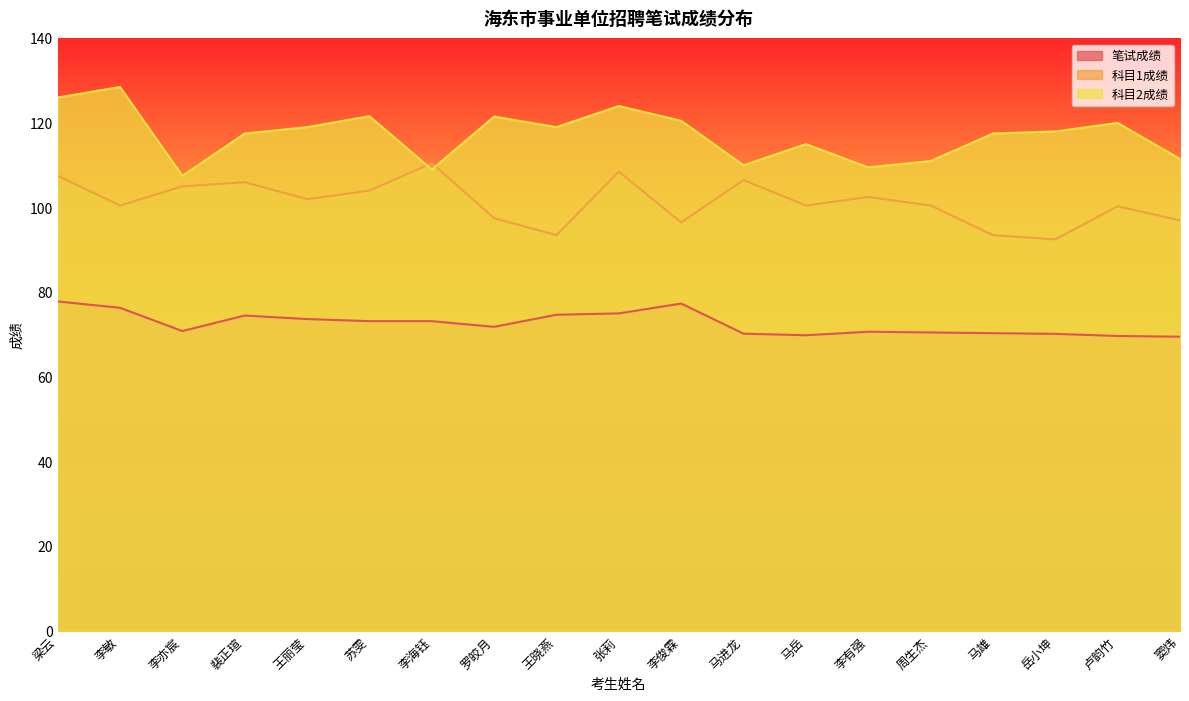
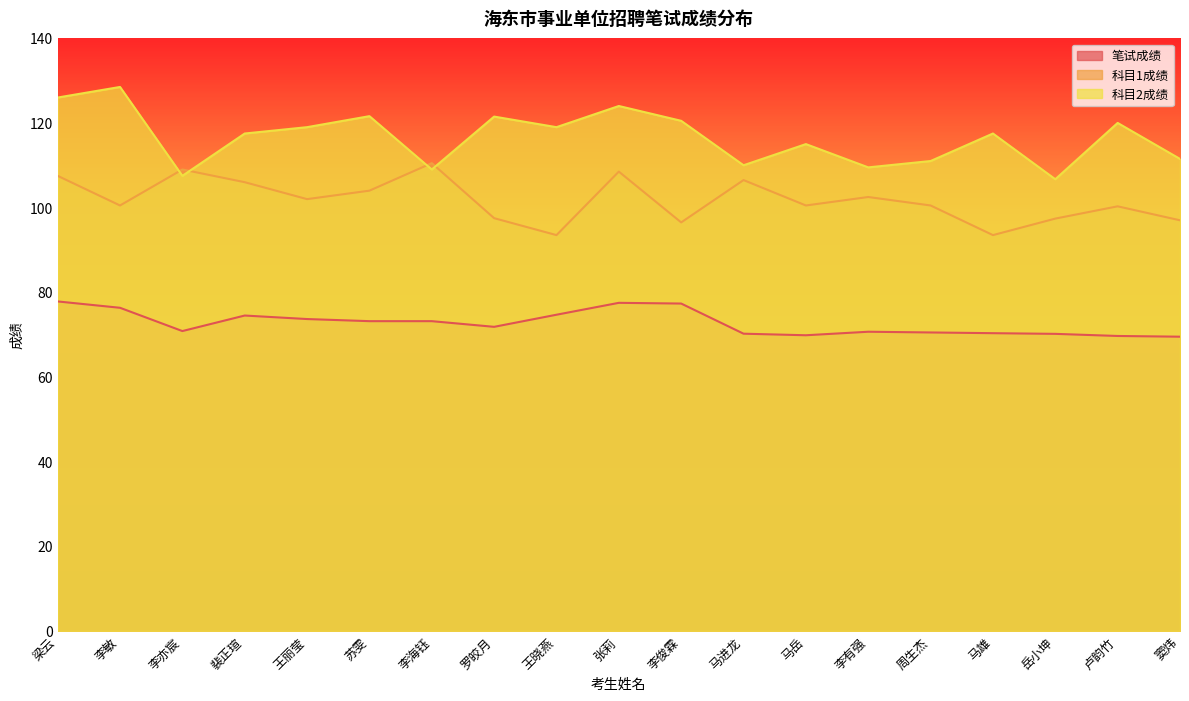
  {
    "笔试成绩": {
      "梁云": 78,
      "李敏": 76,
      "李亦宸": 71,
      "裴正瑄": 75,
      "王丽莹": 74,
      "苏雯": 73,
      "李海钰": 73,
      "罗皎月": 72,
      "王晓燕": 75,
-     "张莉": 75,
+     "张莉": 78,
      "李俊霖": 77,
      "马进龙": 70,
      "马岳": 70,
      "李有强": 71,
      "周生杰": 71,
      "马雄": 70,
      "岳小坤": 70,
      "卢韵竹": 70,
      "窦炜": 70
    },
    "科目1成绩": {
      "梁云": 108,
      "李敏": 101,
-     "李亦宸": 105,
+     "李亦宸": 109,
      "裴正瑄": 106,
      "王丽莹": 102,
      "苏雯": 104,
      "李海钰": 111,
      "罗皎月": 98,
      "王晓燕": 94,
      "张莉": 109,
      "李俊霖": 97,
      "马进龙": 107,
      "马岳": 101,
      "李有强": 103,
      "周生杰": 101,
      "马雄": 94,
-     "岳小坤": 93,
+     "岳小坤": 97,
      "卢韵竹": 100,
      "窦炜": 97
    },
    "科目2成绩": {
      "梁云": 126,
      "李敏": 129,
      "李亦宸": 108,
      "裴正瑄": 118,
      "王丽莹": 119,
      "苏雯": 122,
      "李海钰": 109,
      "罗皎月": 122,
      "王晓燕": 119,
      "张莉": 124,
      "李俊霖": 121,
      "马进龙": 110,
      "马岳": 115,
      "李有强": 110,
      "周生杰": 111,
      "马雄": 118,
-     "岳小坤": 118,
+     "岳小坤": 107,
      "卢韵竹": 120,
      "窦炜": 112
    }
  }
